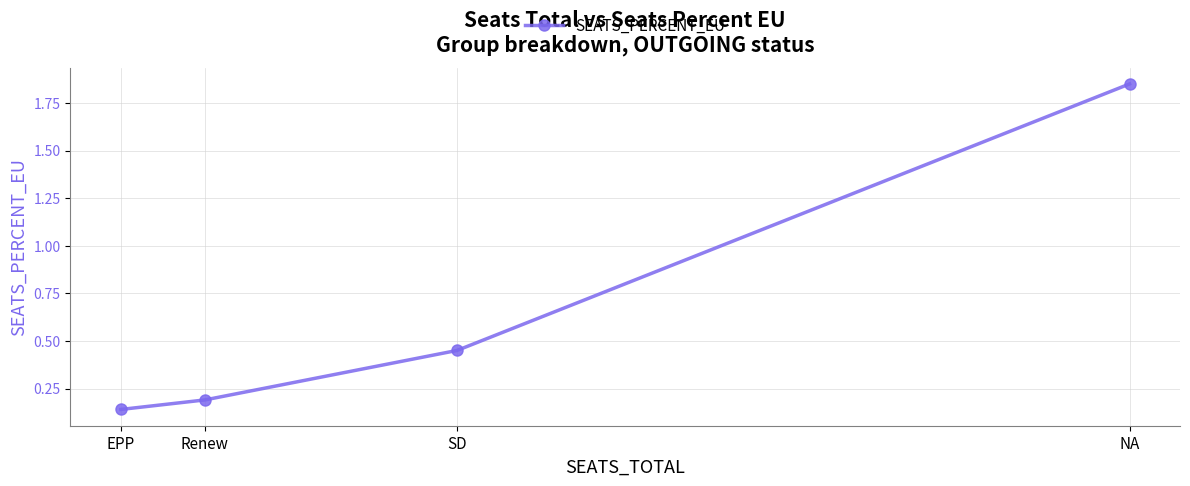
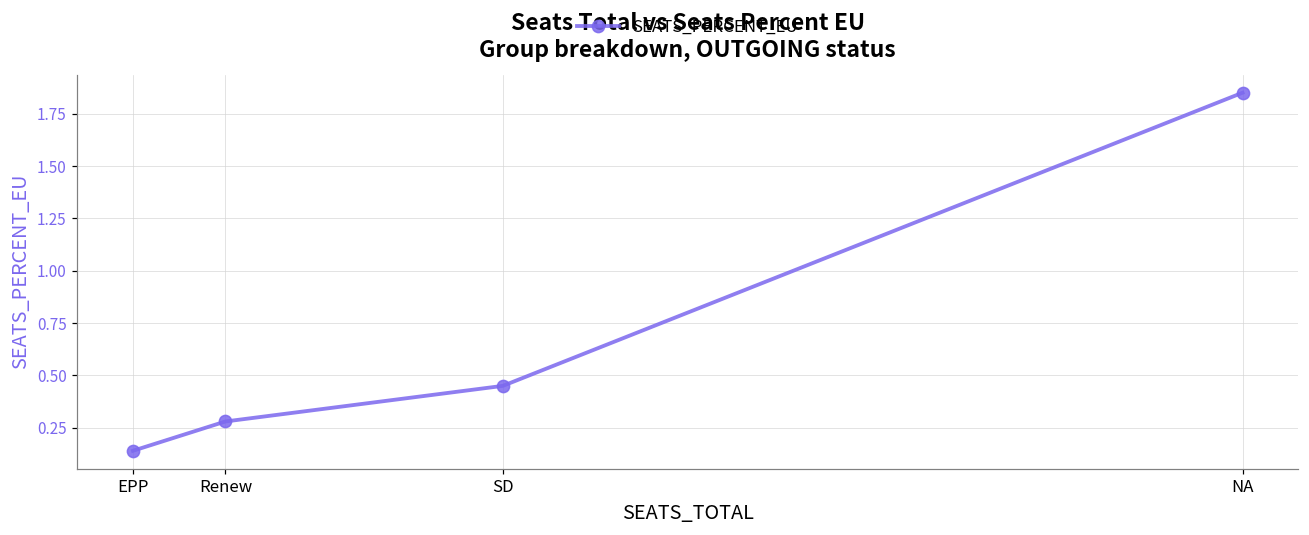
  {
    "EPP": 0.14,
-   "Renew": 0.19,
+   "Renew": 0.28,
    "SD": 0.45,
    "NA": 1.85
  }
